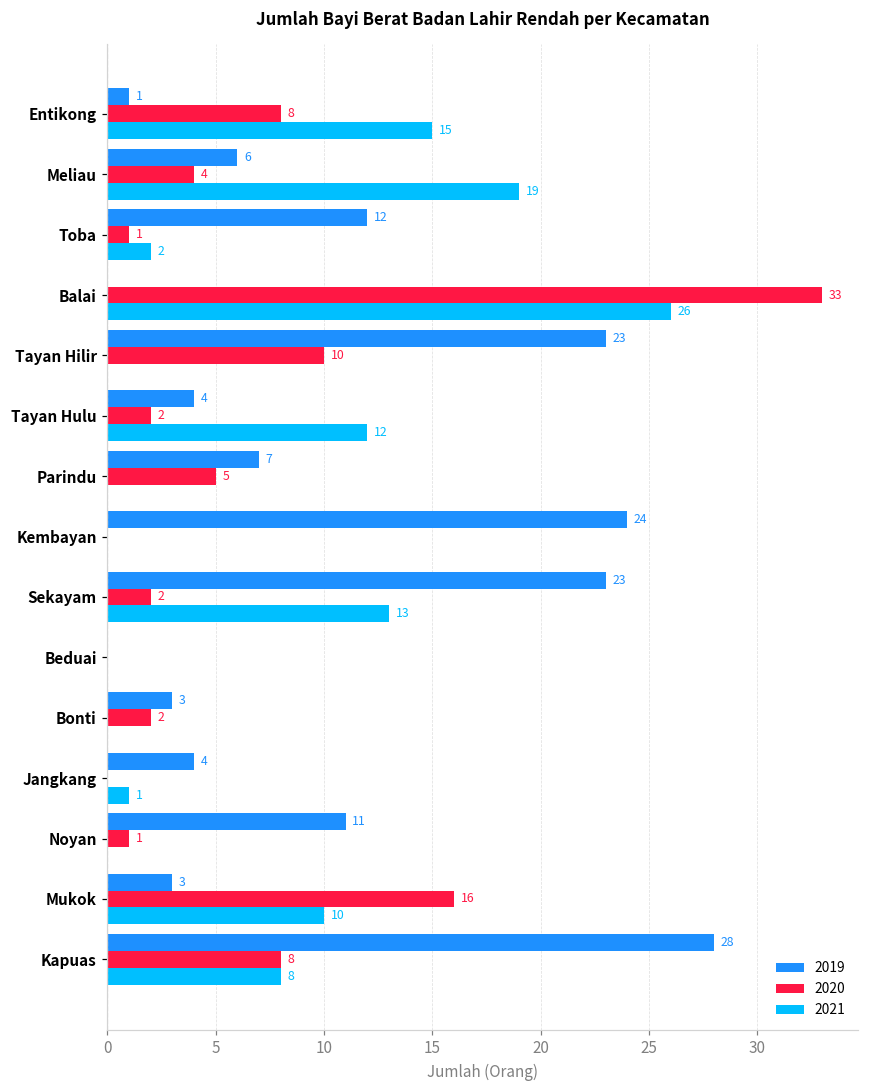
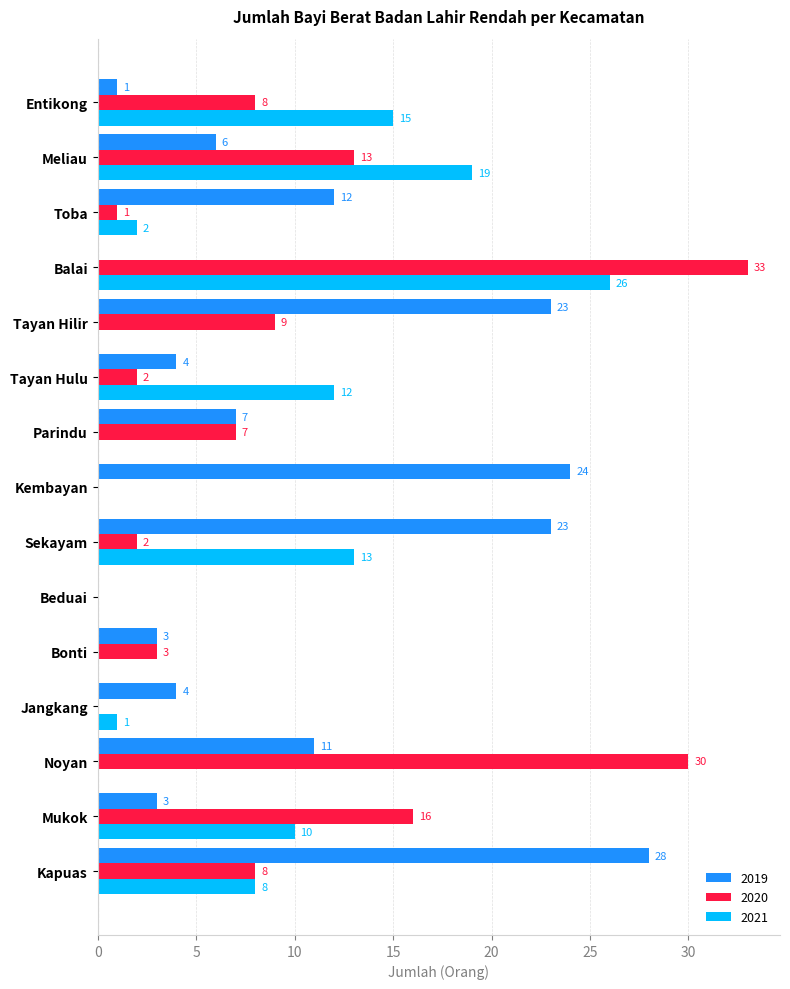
  {
    "2020": {
      "Entikong": 8,
-     "Meliau": 4,
+     "Meliau": 13,
      "Toba": 1,
      "Balai": 33,
-     "Tayan Hilir": 10,
+     "Tayan Hilir": 9,
      "Tayan Hulu": 2,
-     "Parindu": 5,
+     "Parindu": 7,
      "Sekayam": 2,
-     "Bonti": 2,
-     "Noyan": 1,
+     "Bonti": 3,
+     "Noyan": 30,
      "Mukok": 16,
      "Kapuas": 8
    }
  }
